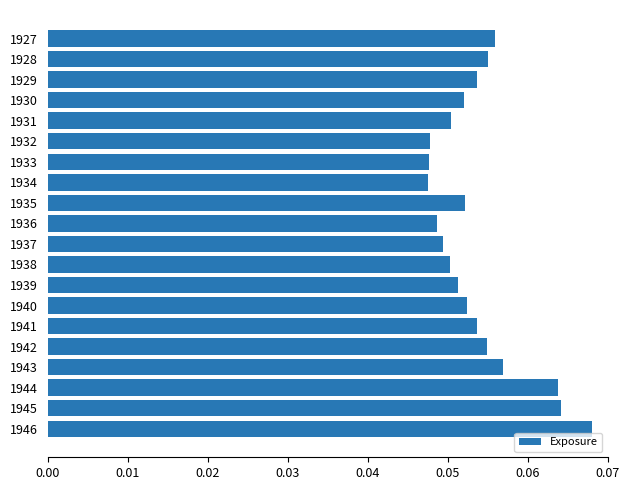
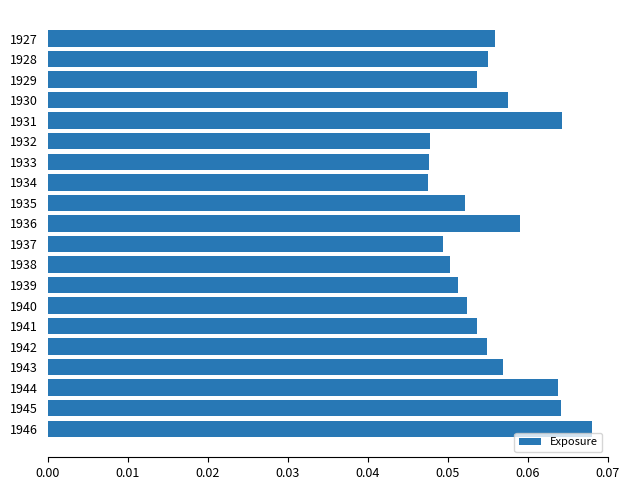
  {
    "1927": 0.056,
    "1928": 0.055,
    "1929": 0.054,
-   "1930": 0.052,
-   "1931": 0.050,
+   "1930": 0.058,
+   "1931": 0.064,
    "1932": 0.048,
    "1933": 0.048,
    "1934": 0.048,
    "1935": 0.052,
-   "1936": 0.049,
+   "1936": 0.059,
    "1937": 0.049,
    "1938": 0.050,
    "1939": 0.051,
    "1940": 0.052,
    "1941": 0.054,
    "1942": 0.055,
    "1943": 0.057,
    "1944": 0.064,
    "1945": 0.064,
    "1946": 0.068
  }
